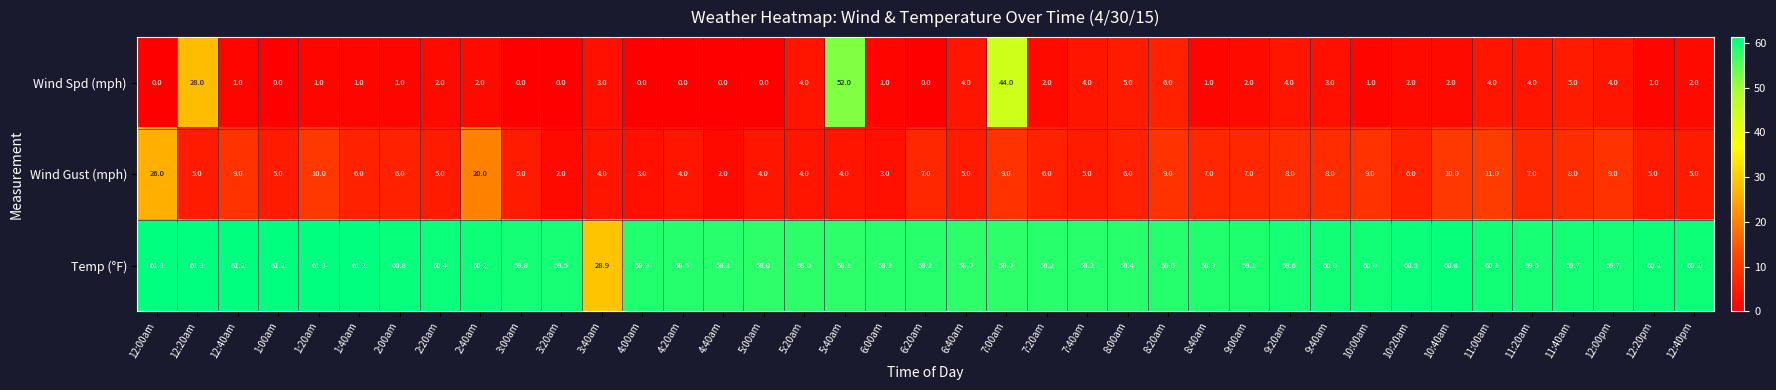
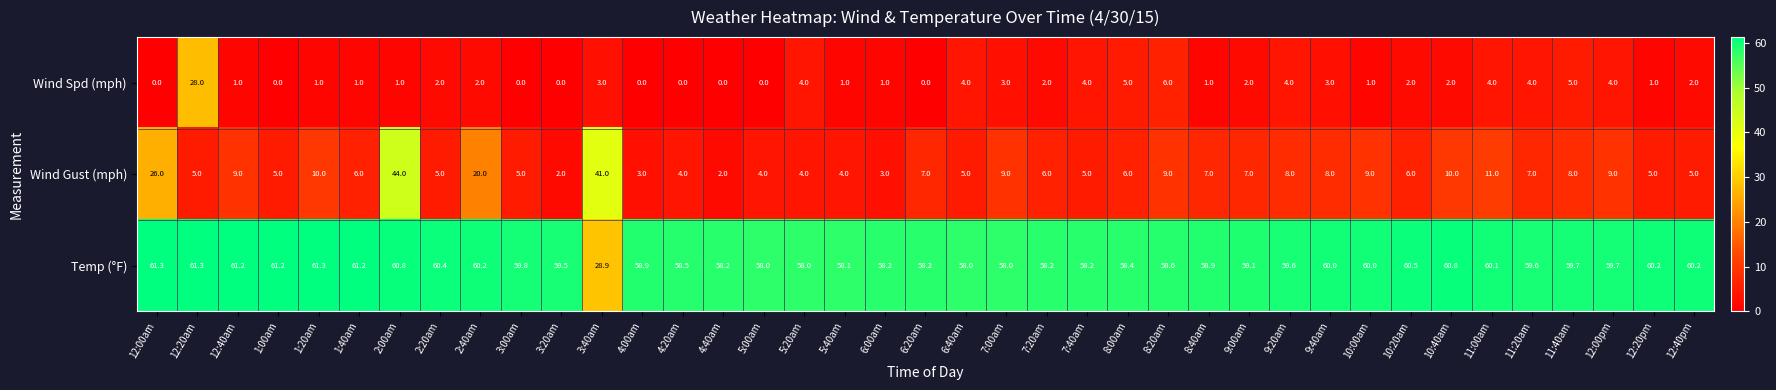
  {
    "Wind Spd (mph)": {
      "12:00am": 0.0,
      "12:20am": 28.0,
      "12:40am": 1.0,
      "1:00am": 0.0,
      "1:20am": 1.0,
      "1:40am": 1.0,
      "2:00am": 1.0,
      "2:20am": 2.0,
      "2:40am": 2.0,
      "3:00am": 0.0,
      "3:20am": 0.0,
      "3:40am": 3.0,
      "4:00am": 0.0,
      "4:20am": 0.0,
      "4:40am": 0.0,
      "5:00am": 0.0,
      "5:20am": 4.0,
-     "5:40am": 52.0,
+     "5:40am": 1.0,
      "6:00am": 1.0,
      "6:20am": 0.0,
      "6:40am": 4.0,
-     "7:00am": 44.0,
+     "7:00am": 3.0,
      "7:20am": 2.0,
      "7:40am": 4.0,
      "8:00am": 5.0,
      "8:20am": 6.0,
      "8:40am": 1.0,
      "9:00am": 2.0,
      "9:20am": 4.0,
      "9:40am": 3.0,
      "10:00am": 1.0,
      "10:20am": 2.0,
      "10:40am": 2.0,
      "11:00am": 4.0,
      "11:20am": 4.0,
      "11:40am": 5.0,
      "12:00pm": 4.0,
      "12:20pm": 1.0,
      "12:40pm": 2.0
    },
    "Wind Gust (mph)": {
      "12:00am": 26.0,
      "12:20am": 5.0,
      "12:40am": 9.0,
      "1:00am": 5.0,
      "1:20am": 10.0,
      "1:40am": 6.0,
-     "2:00am": 6.0,
+     "2:00am": 44.0,
      "2:20am": 5.0,
      "2:40am": 20.0,
      "3:00am": 5.0,
      "3:20am": 2.0,
-     "3:40am": 4.0,
+     "3:40am": 41.0,
      "4:00am": 3.0,
      "4:20am": 4.0,
      "4:40am": 2.0,
      "5:00am": 4.0,
      "5:20am": 4.0,
      "5:40am": 4.0,
      "6:00am": 3.0,
      "6:20am": 7.0,
      "6:40am": 5.0,
      "7:00am": 9.0,
      "7:20am": 6.0,
      "7:40am": 5.0,
      "8:00am": 6.0,
      "8:20am": 9.0,
      "8:40am": 7.0,
      "9:00am": 7.0,
      "9:20am": 8.0,
      "9:40am": 8.0,
      "10:00am": 9.0,
      "10:20am": 6.0,
      "10:40am": 10.0,
      "11:00am": 11.0,
      "11:20am": 7.0,
      "11:40am": 8.0,
      "12:00pm": 9.0,
      "12:20pm": 5.0,
      "12:40pm": 5.0
    },
    "Temp (°F)": {
      "12:00am": 61.3,
      "12:20am": 61.3,
      "12:40am": 61.2,
      "1:00am": 61.2,
      "1:20am": 61.3,
      "1:40am": 61.2,
      "2:00am": 60.8,
      "2:20am": 60.4,
      "2:40am": 60.2,
      "3:00am": 59.8,
      "3:20am": 59.5,
      "3:40am": 28.9,
      "4:00am": 58.9,
      "4:20am": 58.5,
      "4:40am": 58.2,
      "5:00am": 58.0,
      "5:20am": 58.0,
      "5:40am": 58.1,
      "6:00am": 58.2,
      "6:20am": 58.2,
      "6:40am": 58.0,
      "7:00am": 58.0,
      "7:20am": 58.2,
      "7:40am": 58.2,
      "8:00am": 58.4,
      "8:20am": 58.6,
      "8:40am": 58.9,
      "9:00am": 59.1,
      "9:20am": 59.6,
      "9:40am": 60.0,
      "10:00am": 60.0,
      "10:20am": 60.5,
      "10:40am": 60.8,
      "11:00am": 60.1,
      "11:20am": 59.6,
      "11:40am": 59.7,
      "12:00pm": 59.7,
      "12:20pm": 60.2,
      "12:40pm": 60.2
    }
  }
